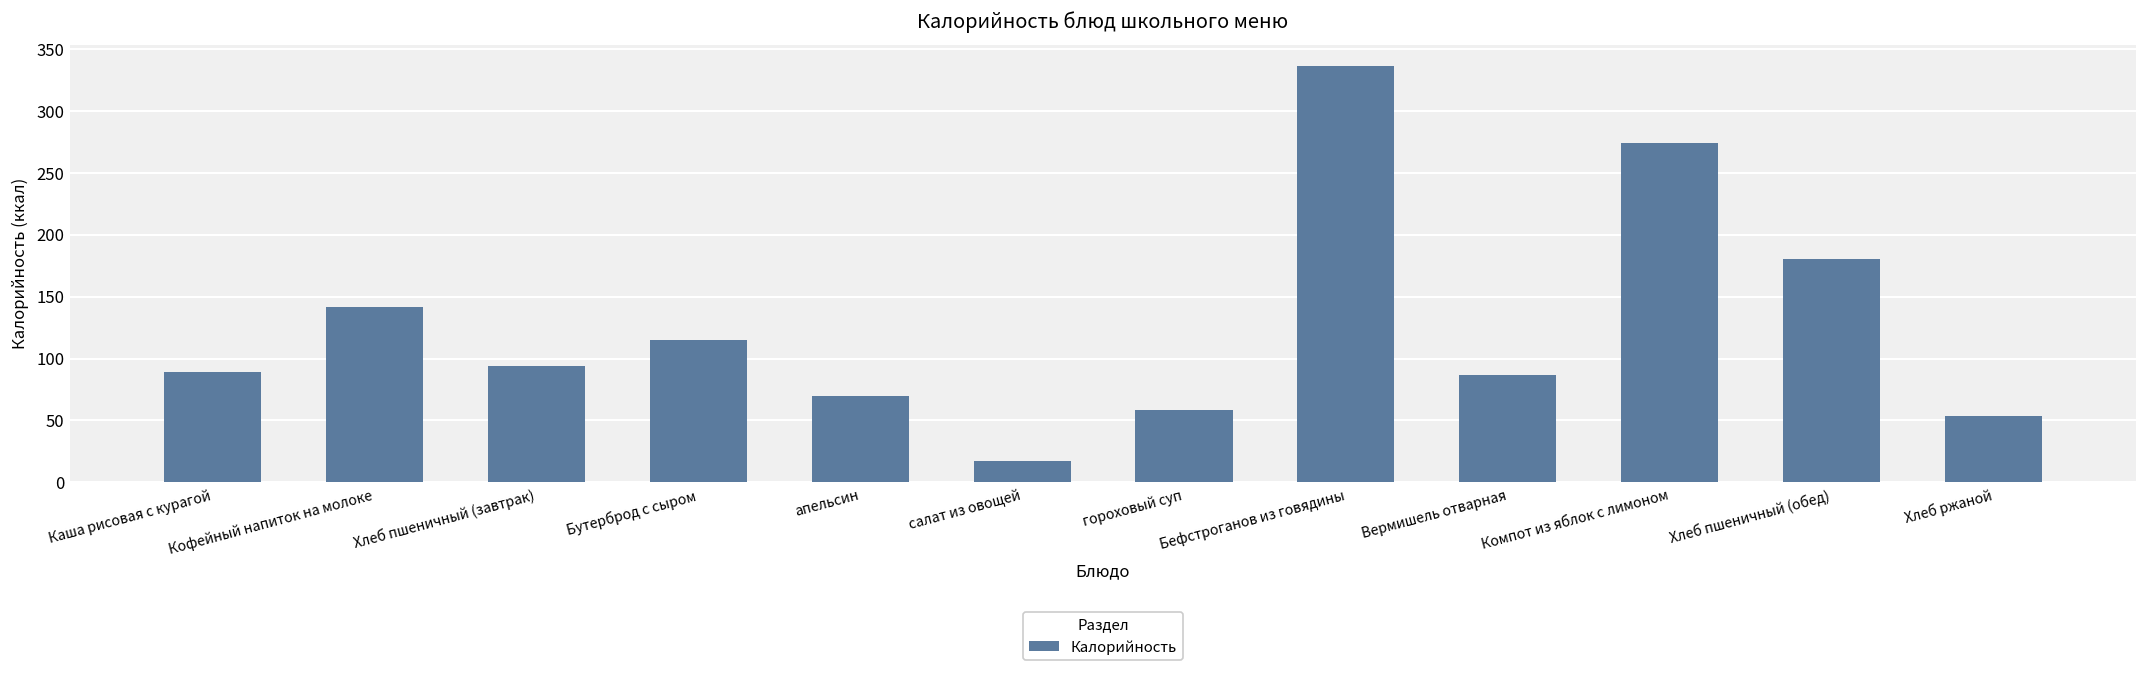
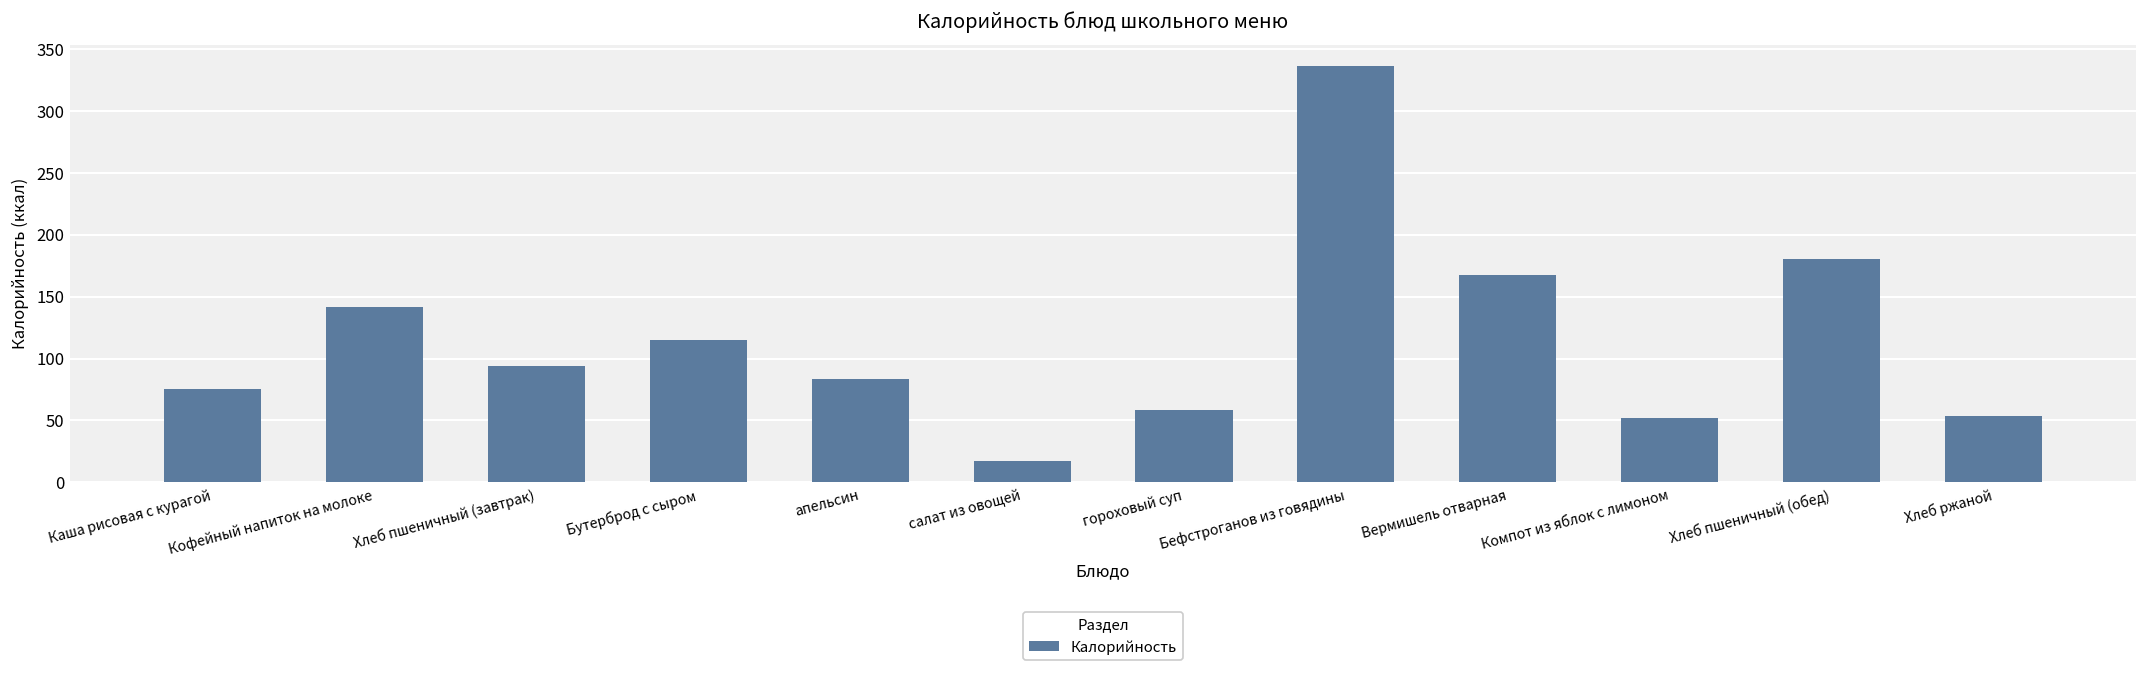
  {
-   "Каша рисовая с курагой": 89,
+   "Каша рисовая с курагой": 75,
    "Кофейный напиток на молоке": 141,
    "Хлеб пшеничный (завтрак)": 94,
    "Бутерброд с сыром": 115,
-   "апельсин": 70,
+   "апельсин": 83,
    "салат из овощей": 17,
    "гороховый суп": 58,
    "Бефстроганов из говядины": 337,
-   "Вермишель отварная": 87,
-   "Компот из яблок с лимоном": 274,
+   "Вермишель отварная": 168,
+   "Компот из яблок с лимоном": 52,
    "Хлеб пшеничный (обед)": 180,
    "Хлеб ржаной": 54
  }
